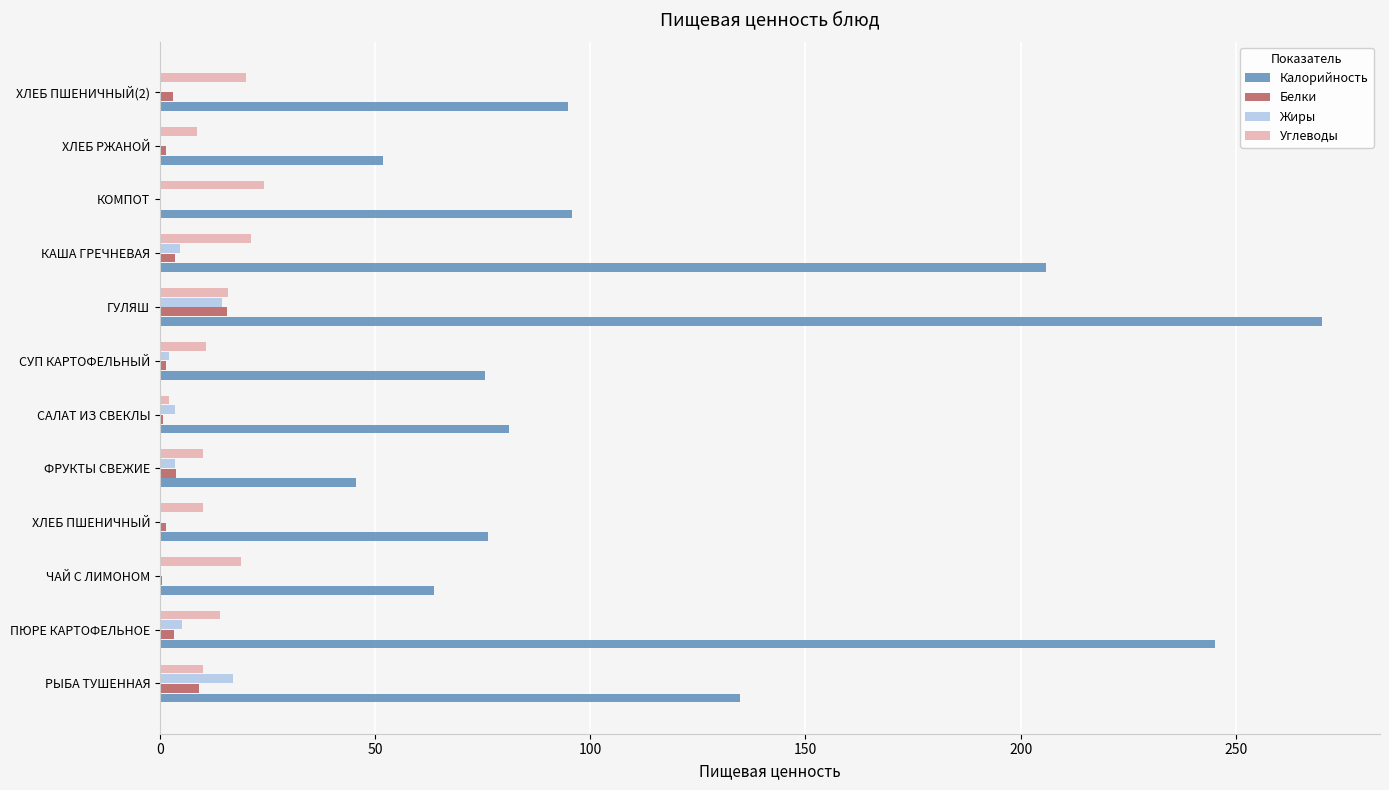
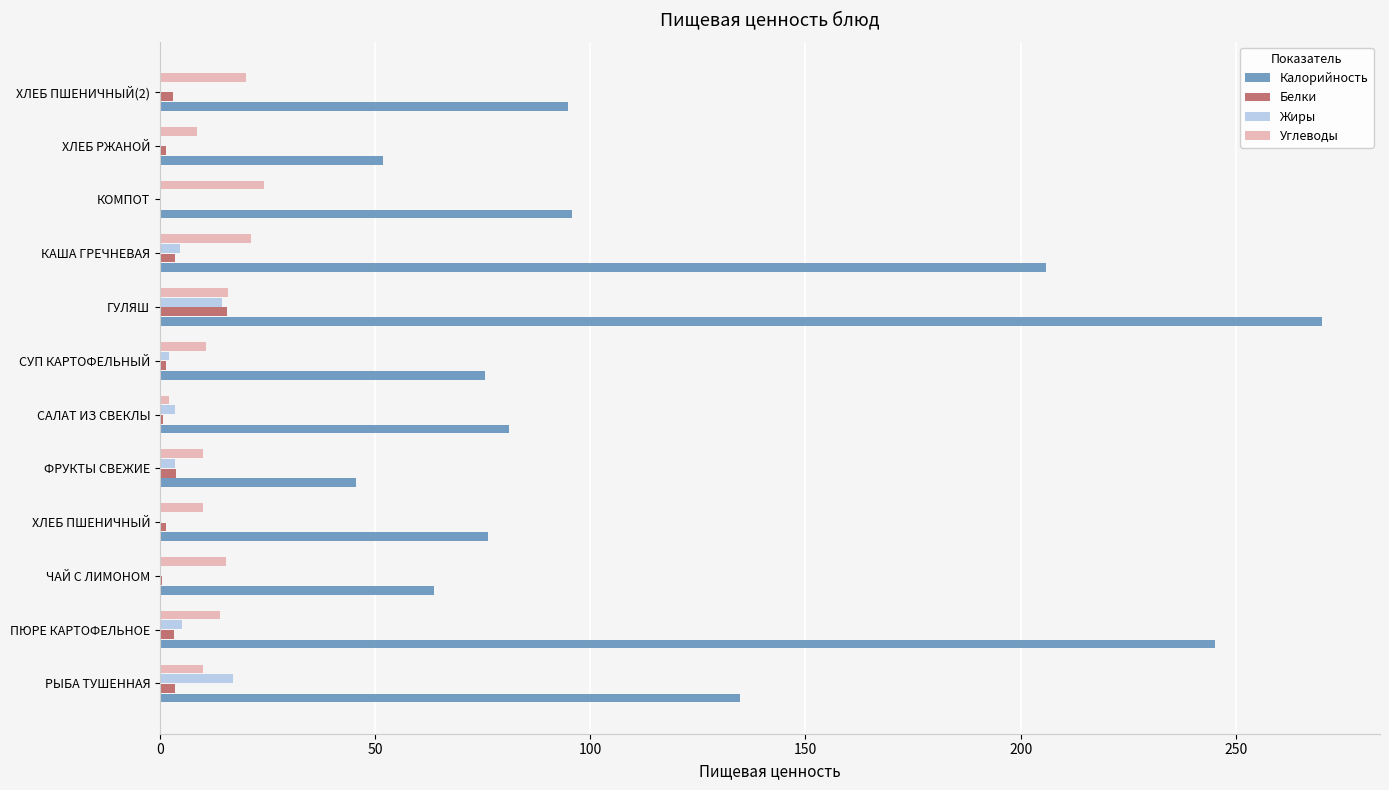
  {
    "Калорийность": {
      "ХЛЕБ ПШЕНИЧНЫЙ(2)": 95,
      "ХЛЕБ РЖАНОЙ": 52,
      "КОМПОТ": 96,
      "КАША ГРЕЧНЕВАЯ": 206,
      "ГУЛЯШ": 270,
      "СУП КАРТОФЕЛЬНЫЙ": 76,
      "САЛАТ ИЗ СВЕКЛЫ": 81,
      "ФРУКТЫ СВЕЖИЕ": 46,
      "ХЛЕБ ПШЕНИЧНЫЙ": 76,
      "ЧАЙ С ЛИМОНОМ": 64,
      "ПЮРЕ КАРТОФЕЛЬНОЕ": 245,
      "РЫБА ТУШЕННАЯ": 135
    },
    "Белки": {
      "ХЛЕБ ПШЕНИЧНЫЙ(2)": 3,
      "ХЛЕБ РЖАНОЙ": 1,
      "КАША ГРЕЧНЕВАЯ": 4,
      "ГУЛЯШ": 16,
      "СУП КАРТОФЕЛЬНЫЙ": 1,
      "САЛАТ ИЗ СВЕКЛЫ": 1,
      "ФРУКТЫ СВЕЖИЕ": 4,
      "ХЛЕБ ПШЕНИЧНЫЙ": 2,
      "ПЮРЕ КАРТОФЕЛЬНОЕ": 3,
-     "РЫБА ТУШЕННАЯ": 9
+     "РЫБА ТУШЕННАЯ": 3
    },
    "Жиры": {
      "КАША ГРЕЧНЕВАЯ": 5,
      "ГУЛЯШ": 14,
      "СУП КАРТОФЕЛЬНЫЙ": 2,
      "САЛАТ ИЗ СВЕКЛЫ": 4,
      "ФРУКТЫ СВЕЖИЕ": 3,
      "ЧАЙ С ЛИМОНОМ": 0,
      "ПЮРЕ КАРТОФЕЛЬНОЕ": 5,
      "РЫБА ТУШЕННАЯ": 17
    },
    "Углеводы": {
      "ХЛЕБ ПШЕНИЧНЫЙ(2)": 20,
      "ХЛЕБ РЖАНОЙ": 9,
      "КОМПОТ": 24,
      "КАША ГРЕЧНЕВАЯ": 21,
      "ГУЛЯШ": 16,
      "СУП КАРТОФЕЛЬНЫЙ": 11,
      "САЛАТ ИЗ СВЕКЛЫ": 2,
      "ФРУКТЫ СВЕЖИЕ": 10,
      "ХЛЕБ ПШЕНИЧНЫЙ": 10,
-     "ЧАЙ С ЛИМОНОМ": 19,
+     "ЧАЙ С ЛИМОНОМ": 15,
      "ПЮРЕ КАРТОФЕЛЬНОЕ": 14,
      "РЫБА ТУШЕННАЯ": 10
    }
  }
